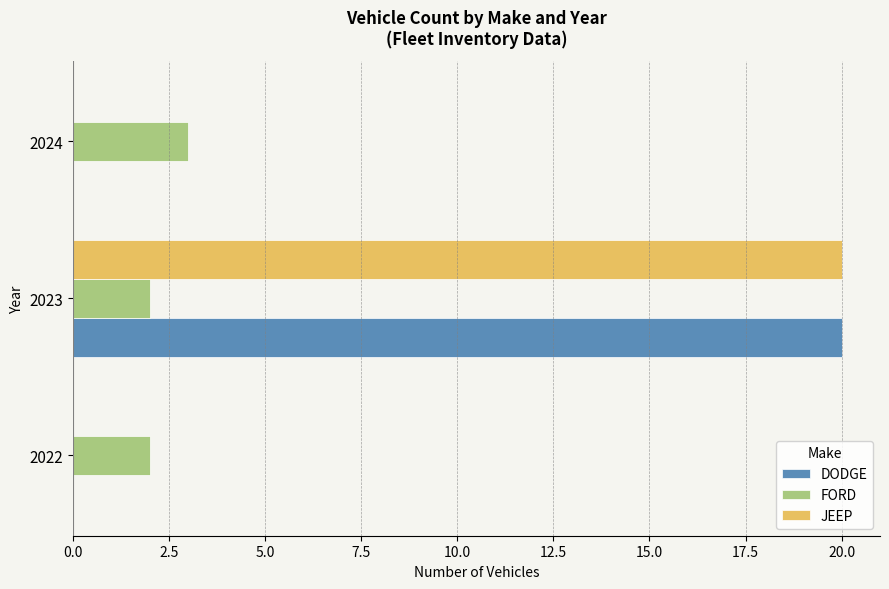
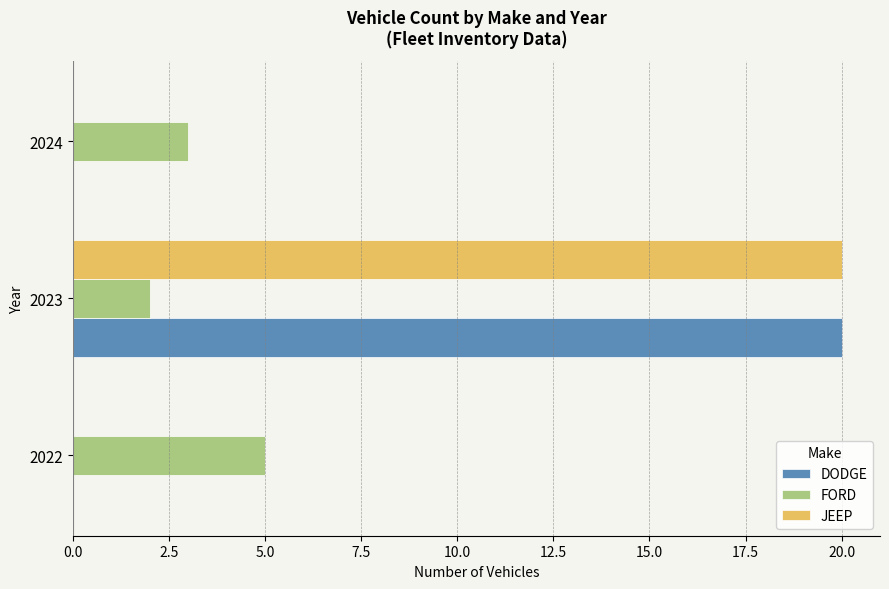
  {
    "DODGE": {
      "2024": 0,
      "2023": 20,
      "2022": 0
    },
    "FORD": {
      "2024": 3,
      "2023": 2,
-     "2022": 2
+     "2022": 5
    },
    "JEEP": {
      "2024": 0,
      "2023": 20,
      "2022": 0
    }
  }
